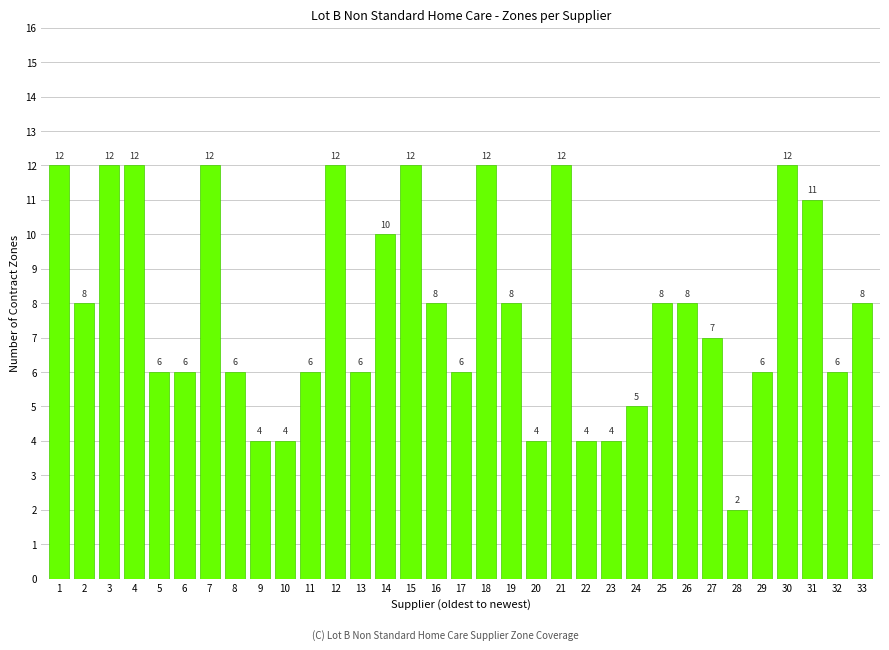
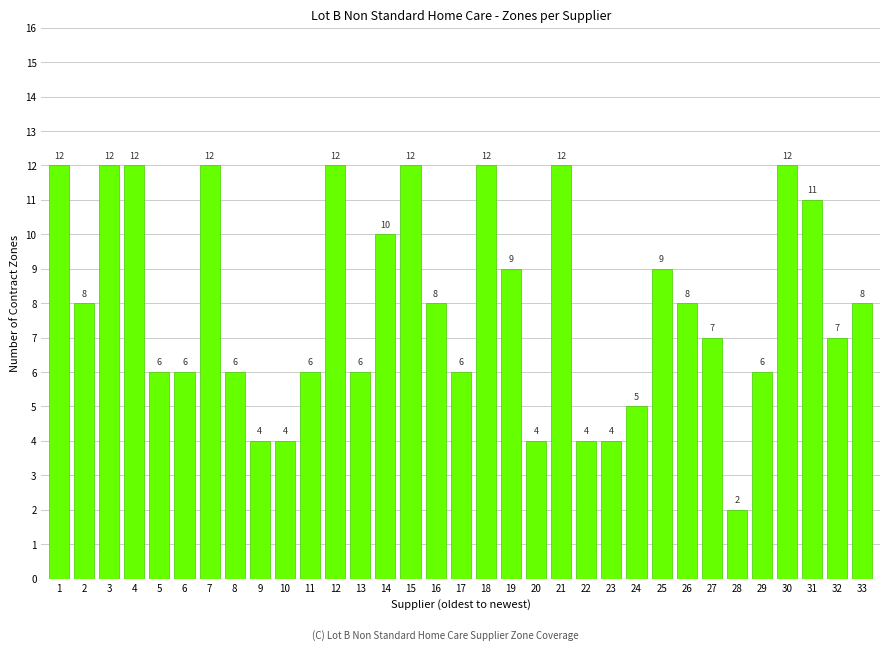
  {
    "1": 12,
    "2": 8,
    "3": 12,
    "4": 12,
    "5": 6,
    "6": 6,
    "7": 12,
    "8": 6,
    "9": 4,
    "10": 4,
    "11": 6,
    "12": 12,
    "13": 6,
    "14": 10,
    "15": 12,
    "16": 8,
    "17": 6,
    "18": 12,
-   "19": 8,
+   "19": 9,
    "20": 4,
    "21": 12,
    "22": 4,
    "23": 4,
    "24": 5,
-   "25": 8,
+   "25": 9,
    "26": 8,
    "27": 7,
    "28": 2,
    "29": 6,
    "30": 12,
    "31": 11,
-   "32": 6,
+   "32": 7,
    "33": 8
  }
